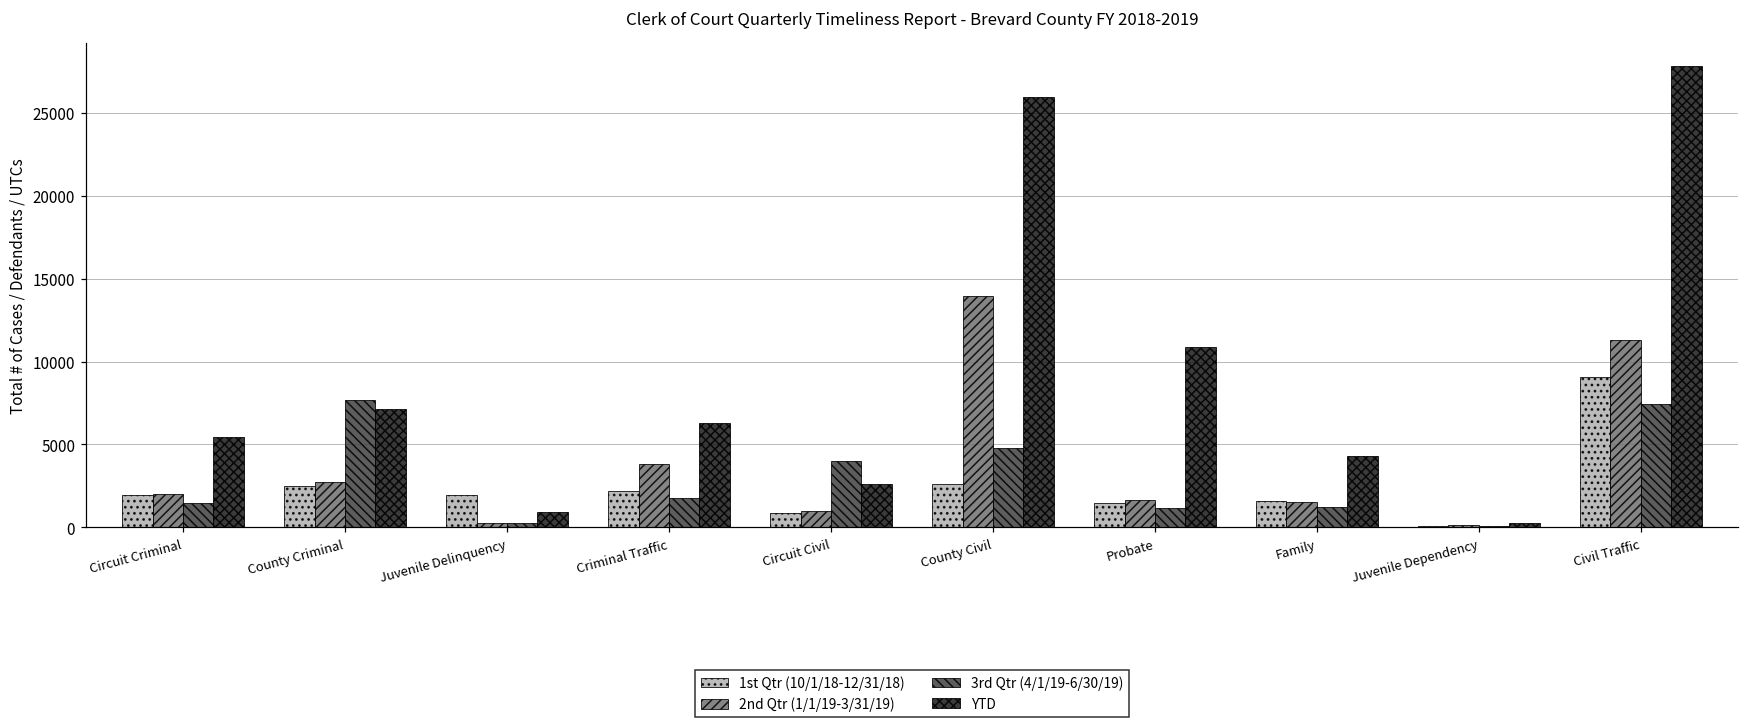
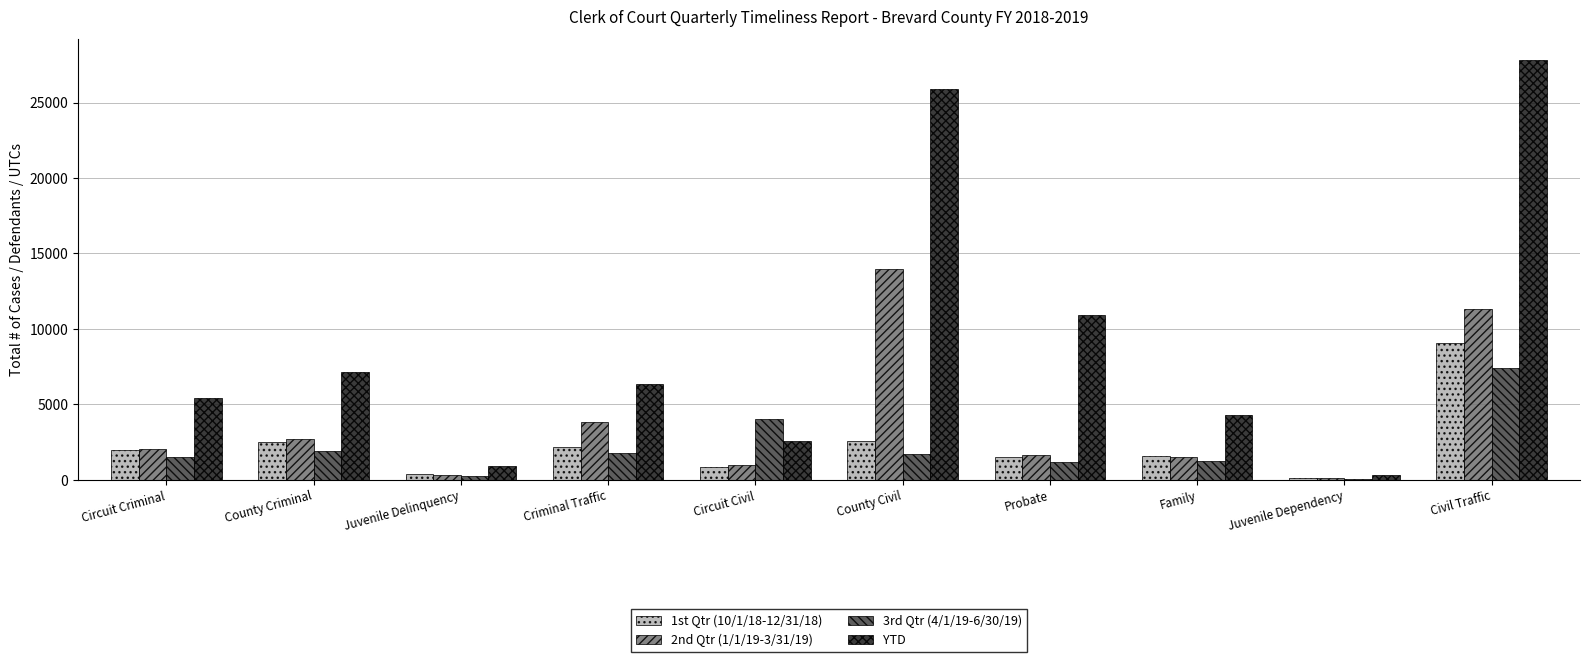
  {
    "1st Qtr (10/1/18-12/31/18)": {
      "Circuit Criminal": 1900,
      "County Criminal": 2500,
-     "Juvenile Delinquency": 2000,
+     "Juvenile Delinquency": 400,
      "Criminal Traffic": 2200,
      "Circuit Civil": 900,
      "County Civil": 2600,
      "Probate": 1500,
      "Family": 1600,
      "Civil Traffic": 9100
    },
    "2nd Qtr (1/1/19-3/31/19)": {
      "Circuit Criminal": 2000,
      "County Criminal": 2700,
      "Juvenile Delinquency": 300,
      "Criminal Traffic": 3800,
      "Circuit Civil": 1000,
      "County Civil": 13900,
      "Probate": 1600,
      "Family": 1500,
      "Civil Traffic": 11300
    },
    "3rd Qtr (4/1/19-6/30/19)": {
      "Circuit Criminal": 1500,
-     "County Criminal": 7700,
+     "County Criminal": 1900,
      "Juvenile Delinquency": 300,
      "Criminal Traffic": 1800,
      "Circuit Civil": 4000,
-     "County Civil": 4800,
+     "County Civil": 1700,
      "Probate": 1200,
      "Family": 1200,
      "Civil Traffic": 7400
    },
    "YTD": {
      "Circuit Criminal": 5400,
      "County Criminal": 7200,
      "Juvenile Delinquency": 900,
      "Criminal Traffic": 6300,
      "Circuit Civil": 2600,
      "County Civil": 25900,
      "Probate": 10900,
      "Family": 4300,
      "Juvenile Dependency": 300,
      "Civil Traffic": 27800
    }
  }
